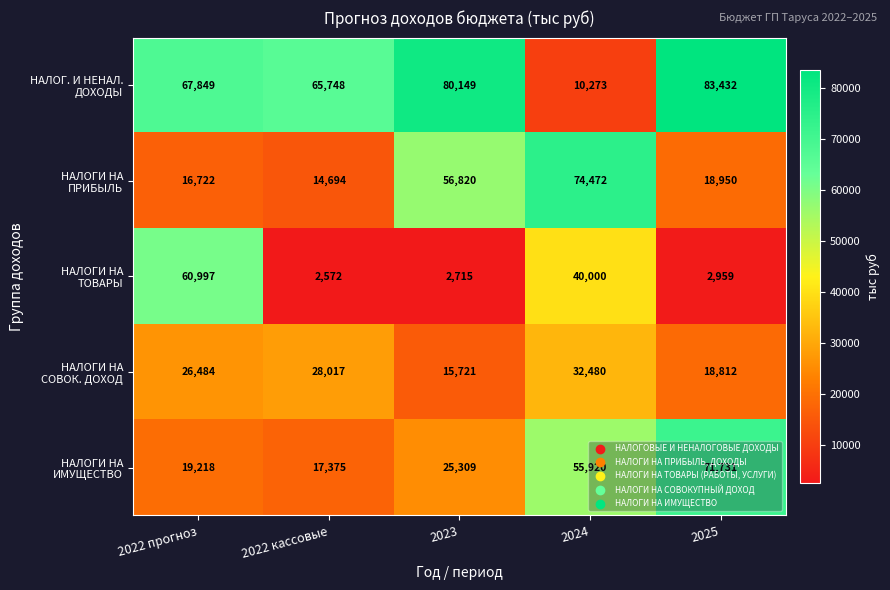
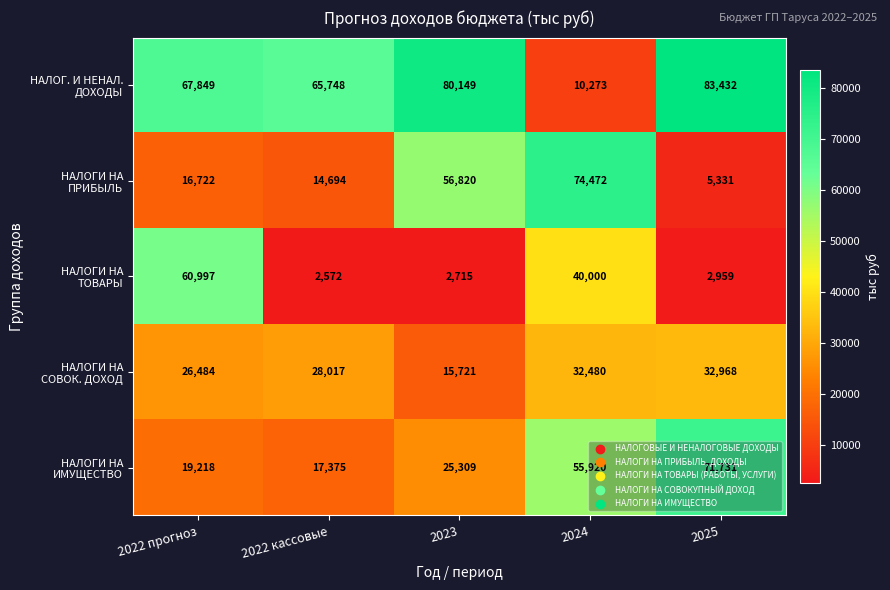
  {
    "НАЛОГ. И НЕНАЛ. ДОХОДЫ": {
      "2022 прогноз": "67,849",
      "2022 кассовые": "65,748",
      "2023": "80,149",
      "2024": "10,273",
      "2025": "83,432"
    },
    "НАЛОГИ НА ПРИБЫЛЬ": {
      "2022 прогноз": "16,722",
      "2022 кассовые": "14,694",
      "2023": "56,820",
      "2024": "74,472",
-     "2025": "18,950"
+     "2025": "5,331"
    },
    "НАЛОГИ НА ТОВАРЫ": {
      "2022 прогноз": "60,997",
      "2022 кассовые": "2,572",
      "2023": "2,715",
      "2024": "40,000",
      "2025": "2,959"
    },
    "НАЛОГИ НА СОВОК. ДОХОД": {
      "2022 прогноз": "26,484",
      "2022 кассовые": "28,017",
      "2023": "15,721",
      "2024": "32,480",
-     "2025": "18,812"
+     "2025": "32,968"
    },
    "НАЛОГИ НА ИМУЩЕСТВО": {
      "2022 прогноз": "19,218",
      "2022 кассовые": "17,375",
      "2023": "25,309"
    }
  }
